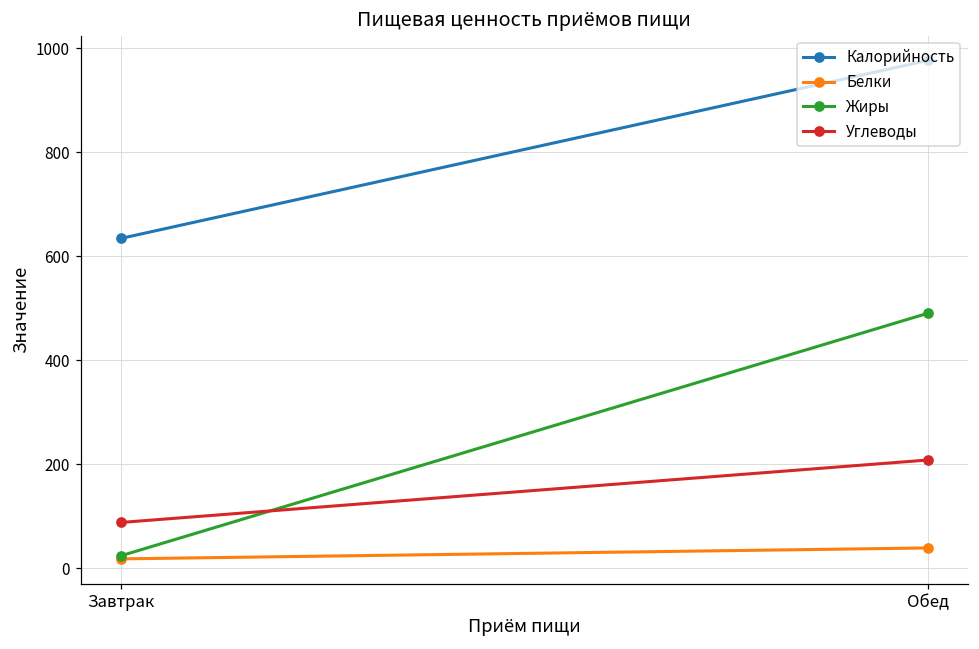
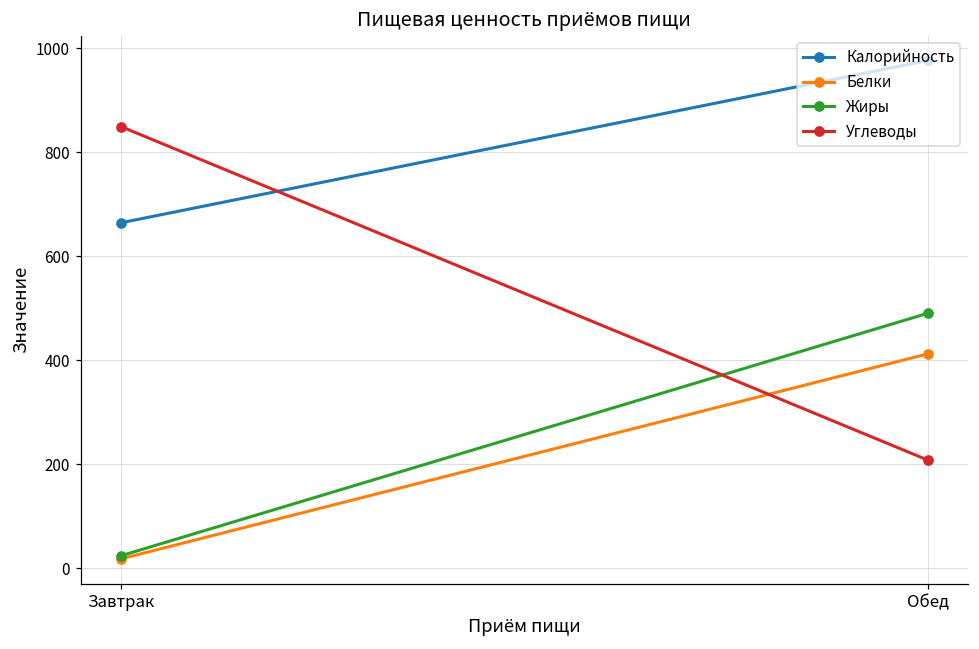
  {
    "Калорийность": {
-     "Завтрак": 630
+     "Завтрак": 660
    },
    "Белки": {
      "Завтрак": 20,
-     "Обед": 40
+     "Обед": 410
    },
    "Жиры": {
      "Завтрак": 20,
      "Обед": 490
    },
    "Углеводы": {
-     "Завтрак": 90,
+     "Завтрак": 850,
      "Обед": 210
    }
  }
